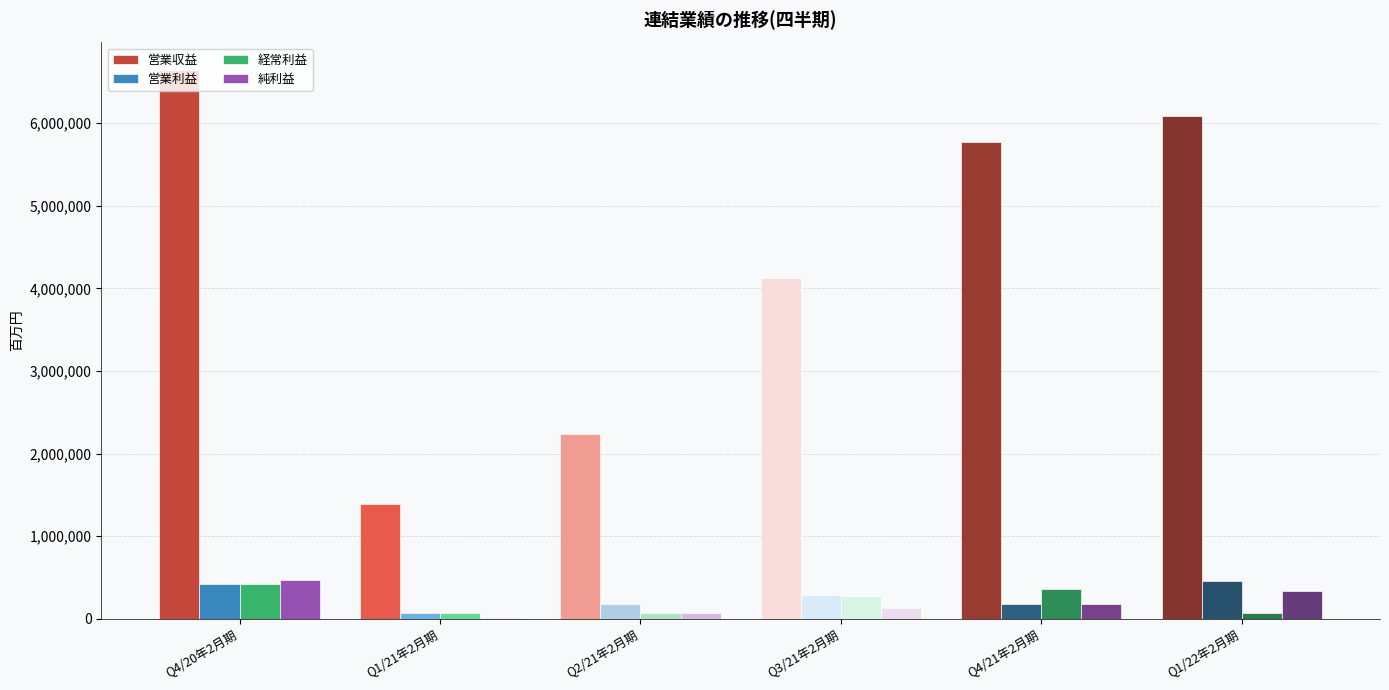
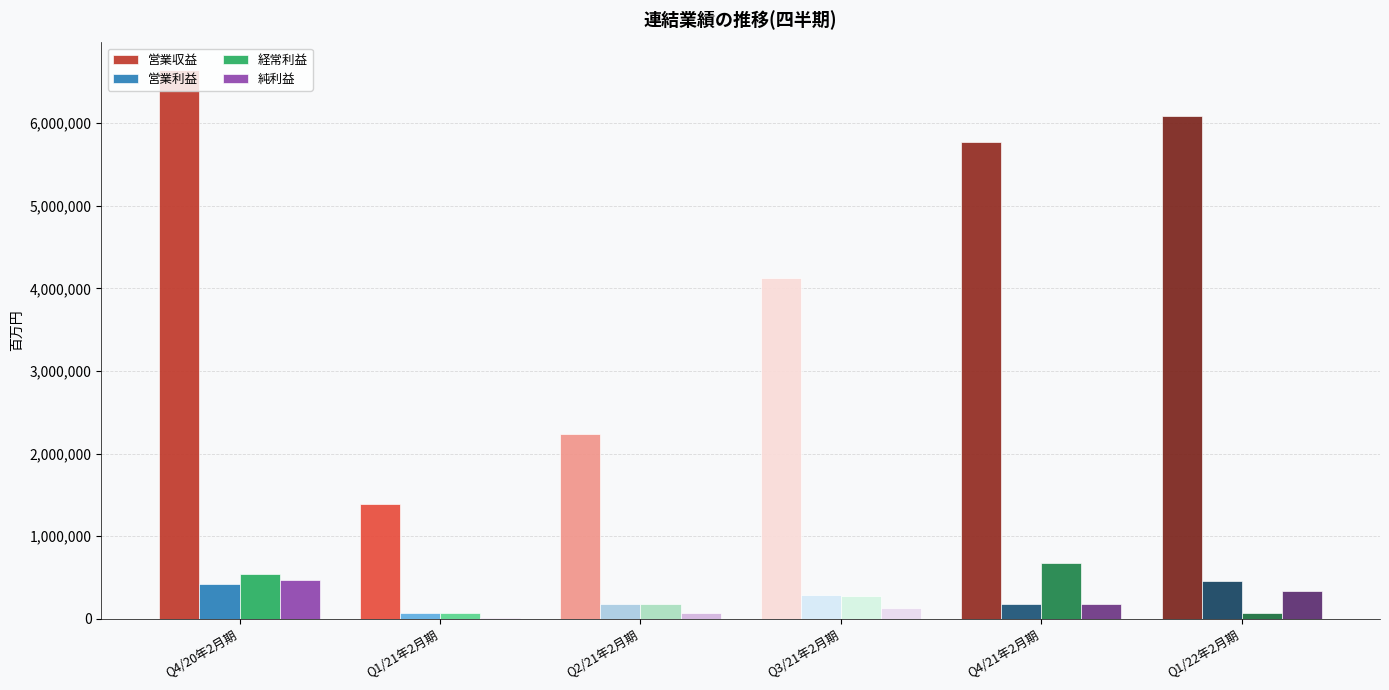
  {
    "営業収益": {
      "Q1/21年2月期": "1,400,000",
      "Q2/21年2月期": "2,200,000",
      "Q3/21年2月期": "4,100,000",
      "Q4/21年2月期": "5,800,000",
      "Q1/22年2月期": "6,100,000"
    },
    "営業利益": {
      "Q4/20年2月期": "400,000",
      "Q1/21年2月期": "100,000",
      "Q2/21年2月期": "200,000",
      "Q3/21年2月期": "300,000",
      "Q4/21年2月期": "200,000",
      "Q1/22年2月期": "500,000"
    },
    "経常利益": {
-     "Q4/20年2月期": "400,000",
+     "Q4/20年2月期": "500,000",
      "Q1/21年2月期": "100,000",
-     "Q2/21年2月期": "100,000",
+     "Q2/21年2月期": "200,000",
      "Q3/21年2月期": "300,000",
-     "Q4/21年2月期": "400,000",
+     "Q4/21年2月期": "700,000",
      "Q1/22年2月期": "100,000"
    },
    "純利益": {
      "Q4/20年2月期": "500,000",
      "Q2/21年2月期": "100,000",
      "Q3/21年2月期": "100,000",
      "Q4/21年2月期": "200,000",
      "Q1/22年2月期": "300,000"
    }
  }
